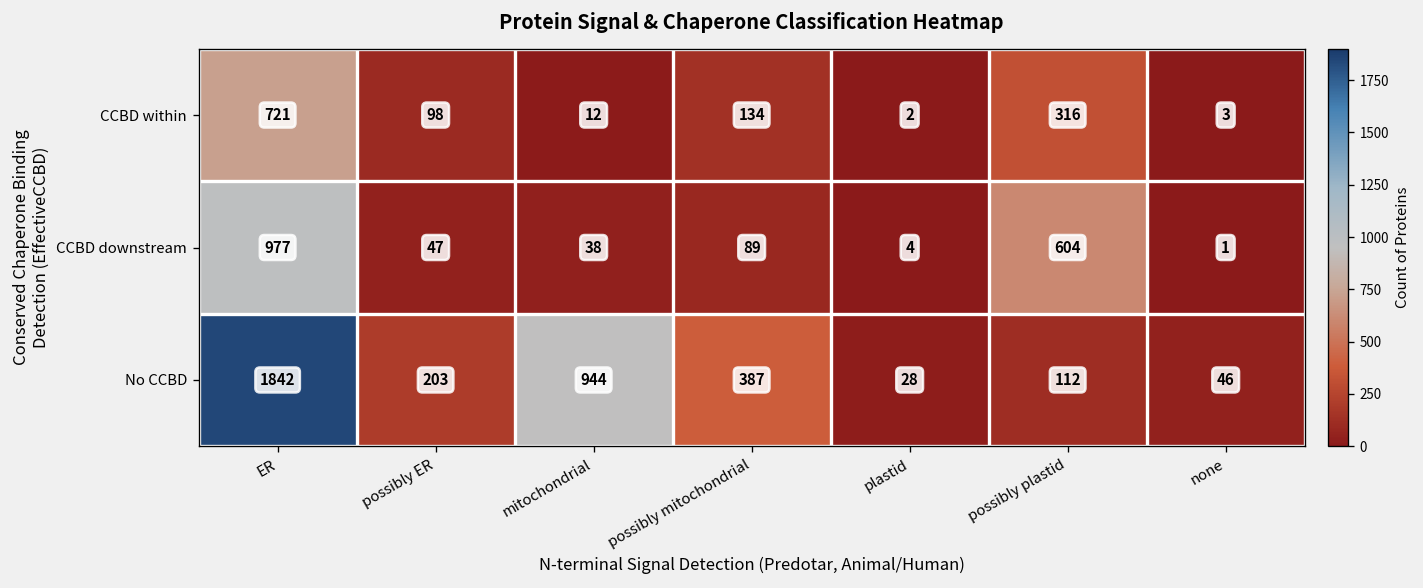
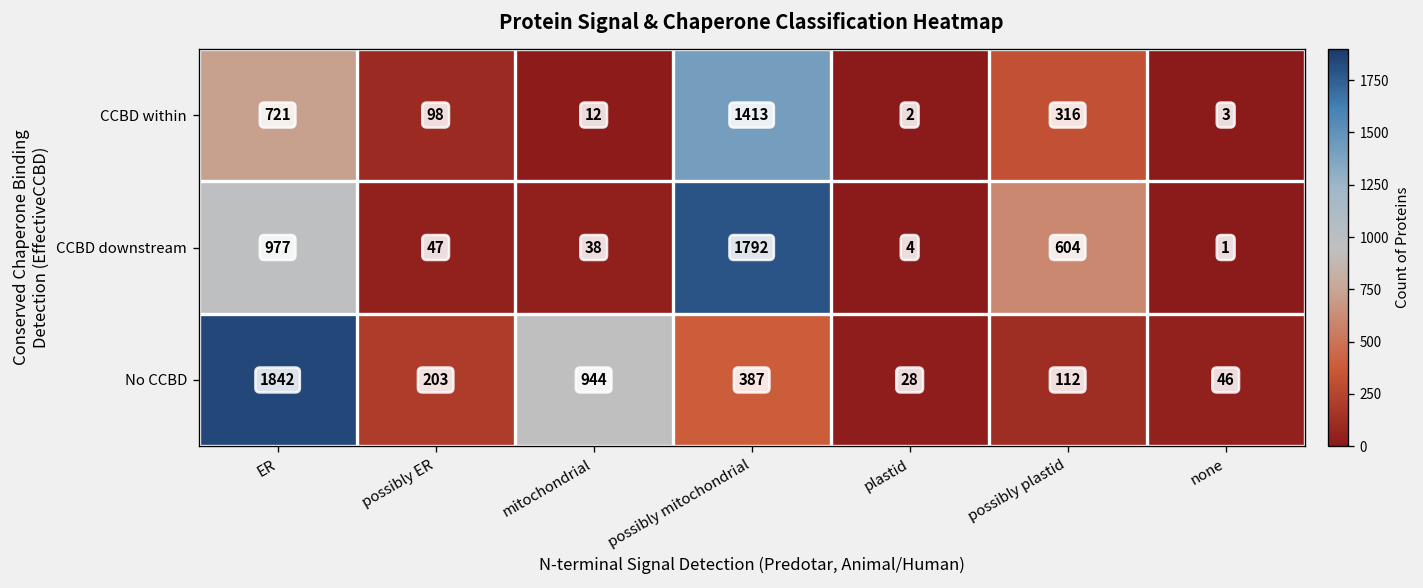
  {
    "CCBD within": {
-     "possibly mitochondrial": 134
+     "possibly mitochondrial": 1413
    },
    "CCBD downstream": {
-     "possibly mitochondrial": 89
+     "possibly mitochondrial": 1792
    }
  }
